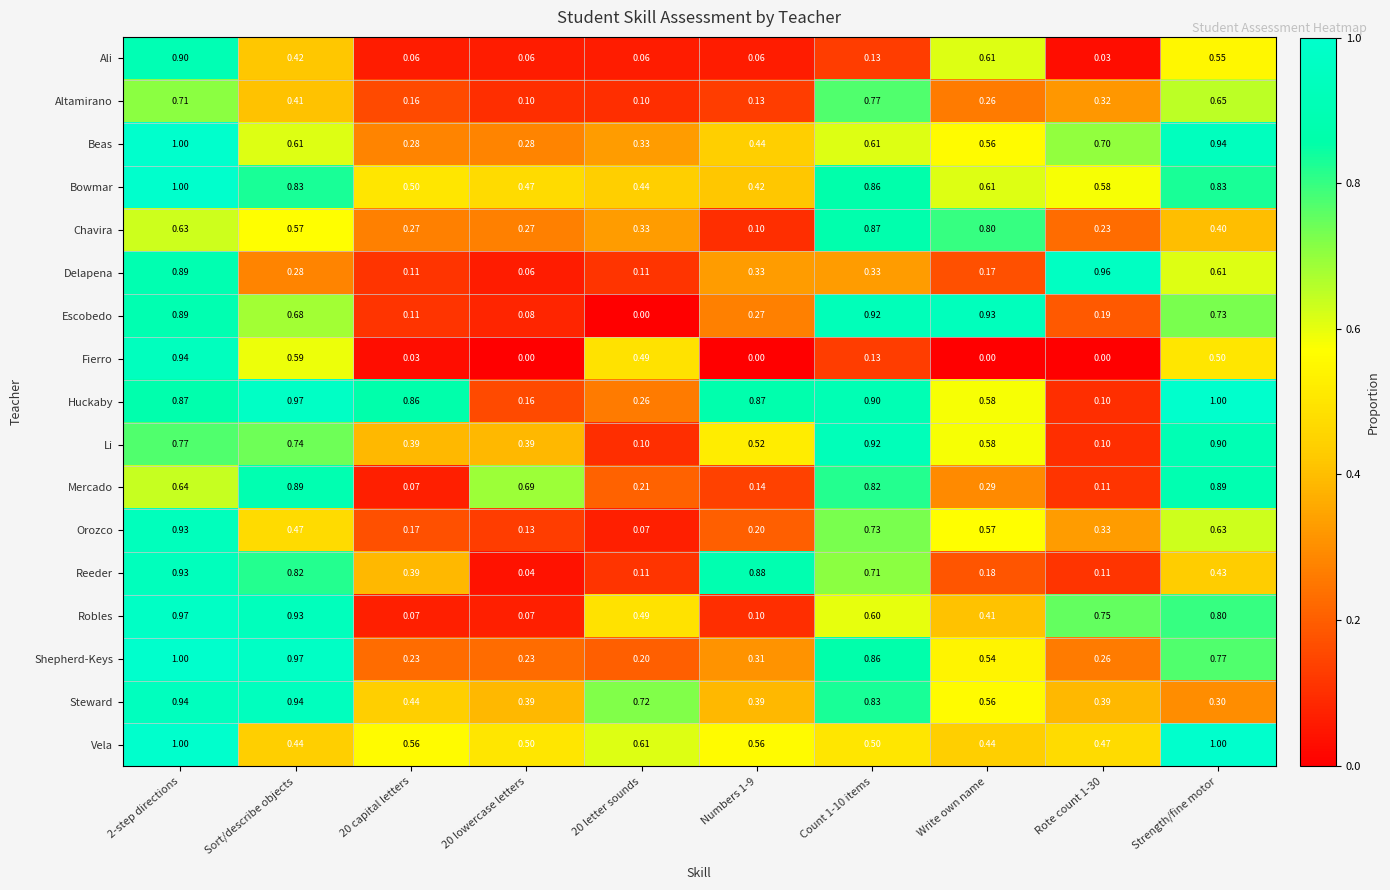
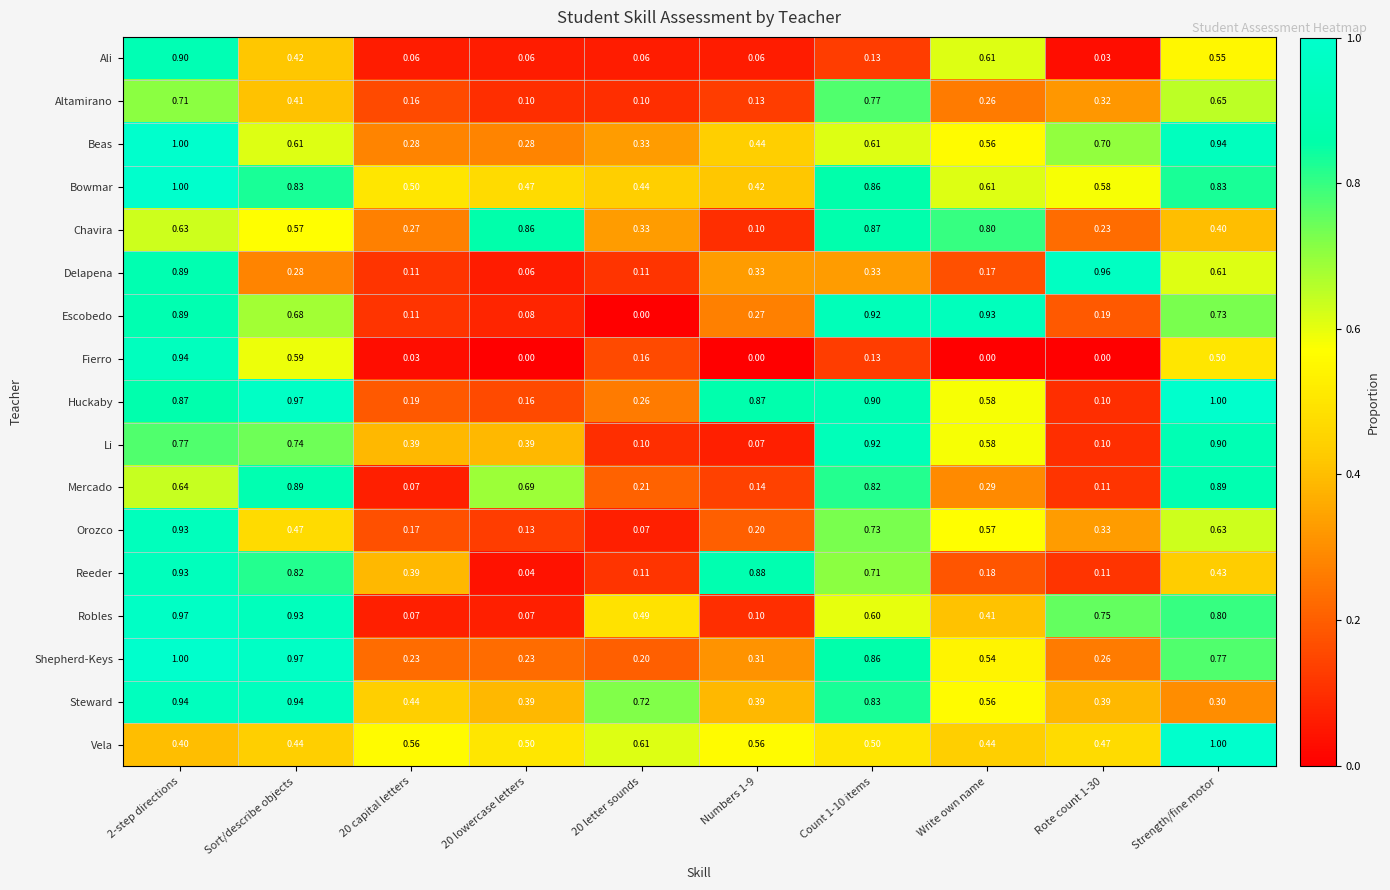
  {
    "Ali": {
      "2-step directions": 0.90,
      "Sort/describe objects": 0.42,
      "20 capital letters": 0.06,
      "20 lowercase letters": 0.06,
      "20 letter sounds": 0.06,
      "Numbers 1-9": 0.06,
      "Count 1-10 items": 0.13,
      "Write own name": 0.61,
      "Rote count 1-30": 0.03,
      "Strength/fine motor": 0.55
    },
    "Altamirano": {
      "2-step directions": 0.71,
      "Sort/describe objects": 0.41,
      "20 capital letters": 0.16,
      "20 lowercase letters": 0.10,
      "20 letter sounds": 0.10,
      "Numbers 1-9": 0.13,
      "Count 1-10 items": 0.77,
      "Write own name": 0.26,
      "Rote count 1-30": 0.32,
      "Strength/fine motor": 0.65
    },
    "Beas": {
      "2-step directions": 1.00,
      "Sort/describe objects": 0.61,
      "20 capital letters": 0.28,
      "20 lowercase letters": 0.28,
      "20 letter sounds": 0.33,
      "Numbers 1-9": 0.44,
      "Count 1-10 items": 0.61,
      "Write own name": 0.56,
      "Rote count 1-30": 0.70,
      "Strength/fine motor": 0.94
    },
    "Bowmar": {
      "2-step directions": 1.00,
      "Sort/describe objects": 0.83,
      "20 capital letters": 0.50,
      "20 lowercase letters": 0.47,
      "20 letter sounds": 0.44,
      "Numbers 1-9": 0.42,
      "Count 1-10 items": 0.86,
      "Write own name": 0.61,
      "Rote count 1-30": 0.58,
      "Strength/fine motor": 0.83
    },
    "Chavira": {
      "2-step directions": 0.63,
      "Sort/describe objects": 0.57,
      "20 capital letters": 0.27,
-     "20 lowercase letters": 0.27,
+     "20 lowercase letters": 0.86,
      "20 letter sounds": 0.33,
      "Numbers 1-9": 0.10,
      "Count 1-10 items": 0.87,
      "Write own name": 0.80,
      "Rote count 1-30": 0.23,
      "Strength/fine motor": 0.40
    },
    "Delapena": {
      "2-step directions": 0.89,
      "Sort/describe objects": 0.28,
      "20 capital letters": 0.11,
      "20 lowercase letters": 0.06,
      "20 letter sounds": 0.11,
      "Numbers 1-9": 0.33,
      "Count 1-10 items": 0.33,
      "Write own name": 0.17,
      "Rote count 1-30": 0.96,
      "Strength/fine motor": 0.61
    },
    "Escobedo": {
      "2-step directions": 0.89,
      "Sort/describe objects": 0.68,
      "20 capital letters": 0.11,
      "20 lowercase letters": 0.08,
      "20 letter sounds": 0.00,
      "Numbers 1-9": 0.27,
      "Count 1-10 items": 0.92,
      "Write own name": 0.93,
      "Rote count 1-30": 0.19,
      "Strength/fine motor": 0.73
    },
    "Fierro": {
      "2-step directions": 0.94,
      "Sort/describe objects": 0.59,
      "20 capital letters": 0.03,
      "20 lowercase letters": 0.00,
-     "20 letter sounds": 0.49,
+     "20 letter sounds": 0.16,
      "Numbers 1-9": 0.00,
      "Count 1-10 items": 0.13,
      "Write own name": 0.00,
      "Rote count 1-30": 0.00,
      "Strength/fine motor": 0.50
    },
    "Huckaby": {
      "2-step directions": 0.87,
      "Sort/describe objects": 0.97,
-     "20 capital letters": 0.86,
+     "20 capital letters": 0.19,
      "20 lowercase letters": 0.16,
      "20 letter sounds": 0.26,
      "Numbers 1-9": 0.87,
      "Count 1-10 items": 0.90,
      "Write own name": 0.58,
      "Rote count 1-30": 0.10,
      "Strength/fine motor": 1.00
    },
    "Li": {
      "2-step directions": 0.77,
      "Sort/describe objects": 0.74,
      "20 capital letters": 0.39,
      "20 lowercase letters": 0.39,
      "20 letter sounds": 0.10,
-     "Numbers 1-9": 0.52,
+     "Numbers 1-9": 0.07,
      "Count 1-10 items": 0.92,
      "Write own name": 0.58,
      "Rote count 1-30": 0.10,
      "Strength/fine motor": 0.90
    },
    "Mercado": {
      "2-step directions": 0.64,
      "Sort/describe objects": 0.89,
      "20 capital letters": 0.07,
      "20 lowercase letters": 0.69,
      "20 letter sounds": 0.21,
      "Numbers 1-9": 0.14,
      "Count 1-10 items": 0.82,
      "Write own name": 0.29,
      "Rote count 1-30": 0.11,
      "Strength/fine motor": 0.89
    },
    "Orozco": {
      "2-step directions": 0.93,
      "Sort/describe objects": 0.47,
      "20 capital letters": 0.17,
      "20 lowercase letters": 0.13,
      "20 letter sounds": 0.07,
      "Numbers 1-9": 0.20,
      "Count 1-10 items": 0.73,
      "Write own name": 0.57,
      "Rote count 1-30": 0.33,
      "Strength/fine motor": 0.63
    },
    "Reeder": {
      "2-step directions": 0.93,
      "Sort/describe objects": 0.82,
      "20 capital letters": 0.39,
      "20 lowercase letters": 0.04,
      "20 letter sounds": 0.11,
      "Numbers 1-9": 0.88,
      "Count 1-10 items": 0.71,
      "Write own name": 0.18,
      "Rote count 1-30": 0.11,
      "Strength/fine motor": 0.43
    },
    "Robles": {
      "2-step directions": 0.97,
      "Sort/describe objects": 0.93,
      "20 capital letters": 0.07,
      "20 lowercase letters": 0.07,
      "20 letter sounds": 0.49,
      "Numbers 1-9": 0.10,
      "Count 1-10 items": 0.60,
      "Write own name": 0.41,
      "Rote count 1-30": 0.75,
      "Strength/fine motor": 0.80
    },
    "Shepherd-Keys": {
      "2-step directions": 1.00,
      "Sort/describe objects": 0.97,
      "20 capital letters": 0.23,
      "20 lowercase letters": 0.23,
      "20 letter sounds": 0.20,
      "Numbers 1-9": 0.31,
      "Count 1-10 items": 0.86,
      "Write own name": 0.54,
      "Rote count 1-30": 0.26,
      "Strength/fine motor": 0.77
    },
    "Steward": {
      "2-step directions": 0.94,
      "Sort/describe objects": 0.94,
      "20 capital letters": 0.44,
      "20 lowercase letters": 0.39,
      "20 letter sounds": 0.72,
      "Numbers 1-9": 0.39,
      "Count 1-10 items": 0.83,
      "Write own name": 0.56,
      "Rote count 1-30": 0.39,
      "Strength/fine motor": 0.30
    },
    "Vela": {
-     "2-step directions": 1.00,
+     "2-step directions": 0.40,
      "Sort/describe objects": 0.44,
      "20 capital letters": 0.56,
      "20 lowercase letters": 0.50,
      "20 letter sounds": 0.61,
      "Numbers 1-9": 0.56,
      "Count 1-10 items": 0.50,
      "Write own name": 0.44,
      "Rote count 1-30": 0.47,
      "Strength/fine motor": 1.00
    }
  }
